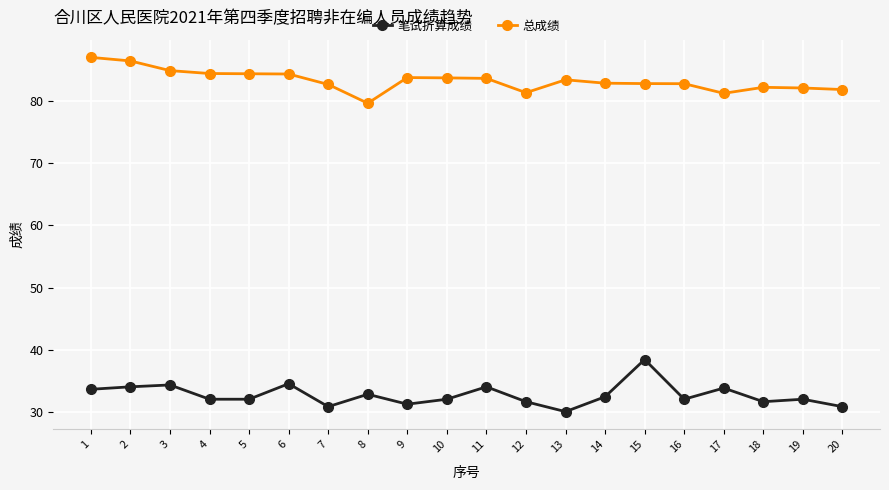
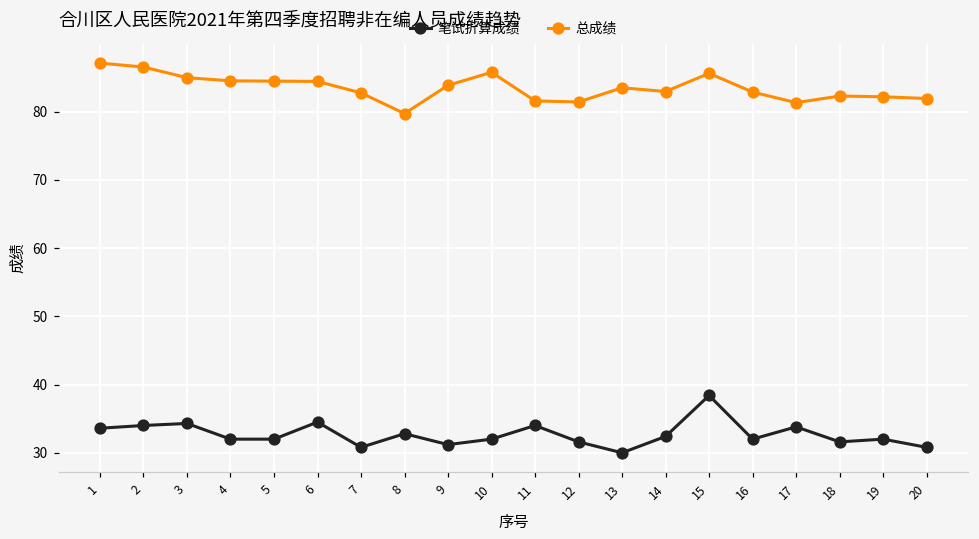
  {
    "笔试折算成绩": {
      "1": 34,
      "2": 34,
      "3": 34,
      "4": 32,
      "5": 32,
      "6": 35,
      "7": 31,
      "8": 33,
      "9": 31,
      "10": 32,
      "11": 34,
      "12": 32,
      "13": 30,
      "14": 32,
      "15": 38,
      "16": 32,
      "17": 34,
      "18": 32,
      "19": 32,
      "20": 31
    },
    "总成绩": {
      "1": 87,
      "2": 87,
      "3": 85,
      "4": 84,
      "5": 84,
      "6": 84,
      "7": 83,
      "8": 80,
      "9": 84,
-     "10": 84,
-     "11": 84,
+     "10": 86,
+     "11": 82,
      "12": 81,
      "13": 83,
      "14": 83,
-     "15": 83,
+     "15": 86,
      "16": 83,
      "17": 81,
      "18": 82,
      "19": 82,
      "20": 82
    }
  }
